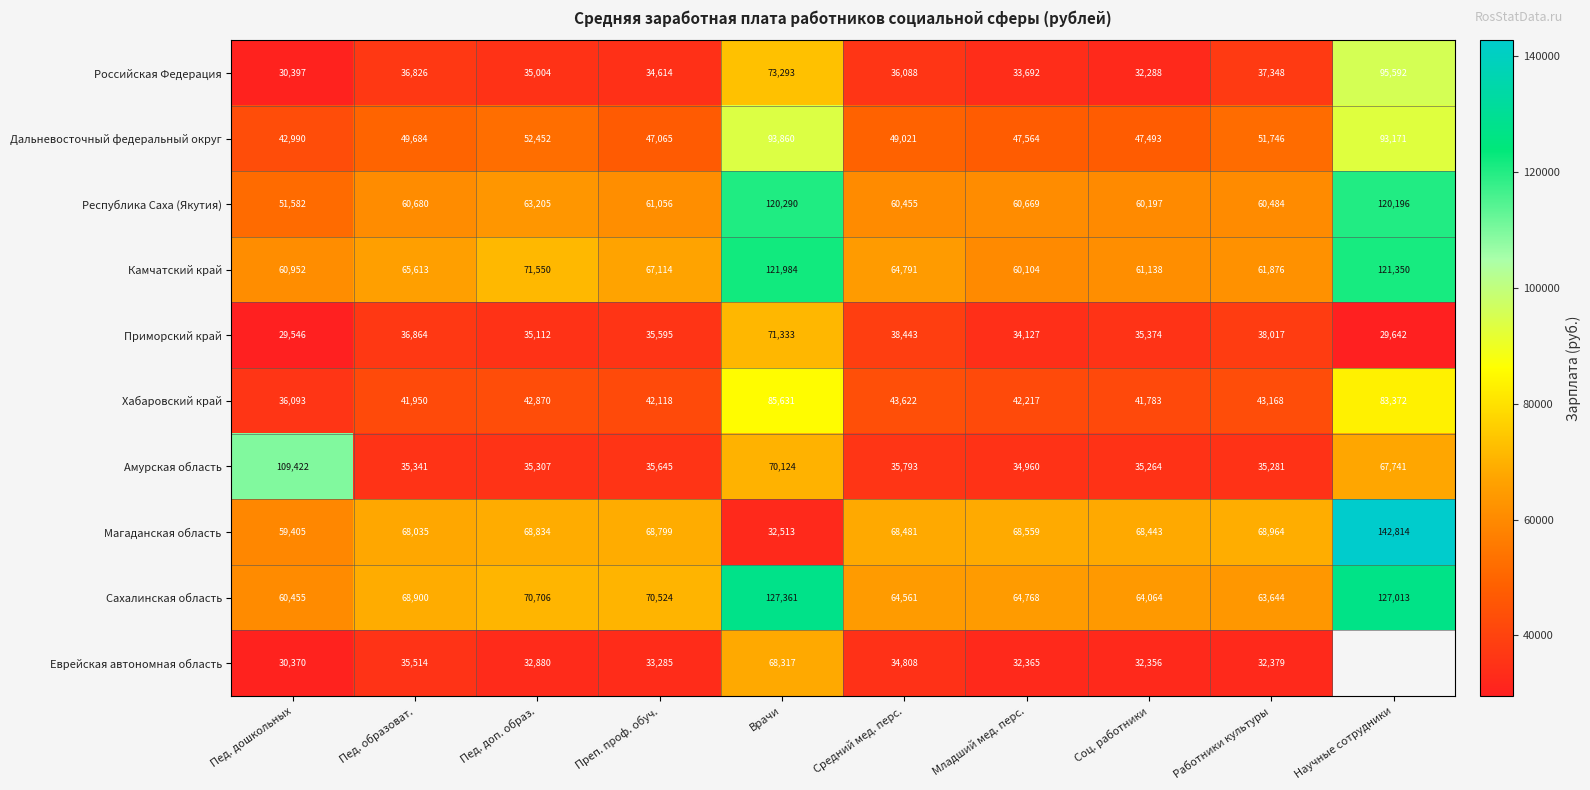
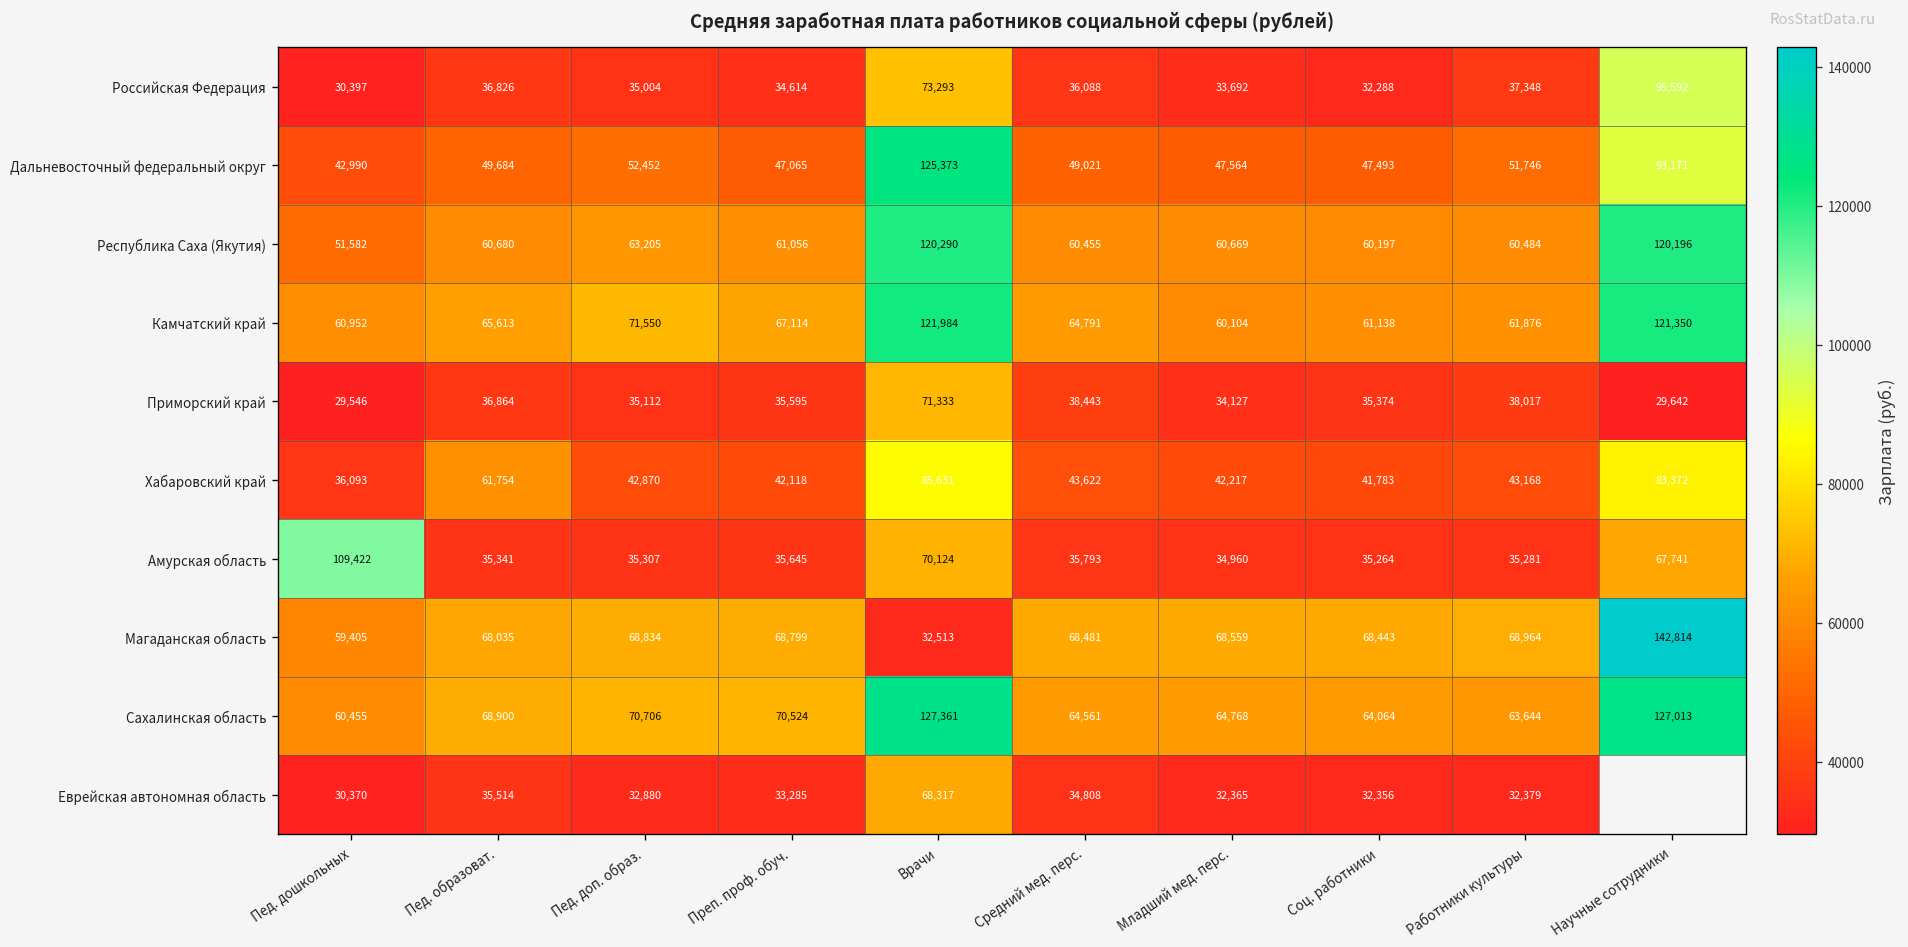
  {
    "Российская Федерация": {
      "Пед. дошкольных": "30,397",
      "Пед. образоват.": "36,826",
      "Пед. доп. образ.": "35,004",
      "Преп. проф. обуч.": "34,614",
      "Врачи": "73,293",
      "Средний мед. перс.": "36,088",
      "Младший мед. перс.": "33,692",
      "Соц. работники": "32,288",
      "Работники культуры": "37,348",
      "Научные сотрудники": "95,592"
    },
    "Дальневосточный федеральный округ": {
      "Пед. дошкольных": "42,990",
      "Пед. образоват.": "49,684",
      "Пед. доп. образ.": "52,452",
      "Преп. проф. обуч.": "47,065",
-     "Врачи": "93,860",
+     "Врачи": "125,373",
      "Средний мед. перс.": "49,021",
      "Младший мед. перс.": "47,564",
      "Соц. работники": "47,493",
      "Работники культуры": "51,746",
      "Научные сотрудники": "93,171"
    },
    "Республика Саха (Якутия)": {
      "Пед. дошкольных": "51,582",
      "Пед. образоват.": "60,680",
      "Пед. доп. образ.": "63,205",
      "Преп. проф. обуч.": "61,056",
      "Врачи": "120,290",
      "Средний мед. перс.": "60,455",
      "Младший мед. перс.": "60,669",
      "Соц. работники": "60,197",
      "Работники культуры": "60,484",
      "Научные сотрудники": "120,196"
    },
    "Камчатский край": {
      "Пед. дошкольных": "60,952",
      "Пед. образоват.": "65,613",
      "Пед. доп. образ.": "71,550",
      "Преп. проф. обуч.": "67,114",
      "Врачи": "121,984",
      "Средний мед. перс.": "64,791",
      "Младший мед. перс.": "60,104",
      "Соц. работники": "61,138",
      "Работники культуры": "61,876",
      "Научные сотрудники": "121,350"
    },
    "Приморский край": {
      "Пед. дошкольных": "29,546",
      "Пед. образоват.": "36,864",
      "Пед. доп. образ.": "35,112",
      "Преп. проф. обуч.": "35,595",
      "Врачи": "71,333",
      "Средний мед. перс.": "38,443",
      "Младший мед. перс.": "34,127",
      "Соц. работники": "35,374",
      "Работники культуры": "38,017",
      "Научные сотрудники": "29,642"
    },
    "Хабаровский край": {
      "Пед. дошкольных": "36,093",
-     "Пед. образоват.": "41,950",
+     "Пед. образоват.": "61,754",
      "Пед. доп. образ.": "42,870",
      "Преп. проф. обуч.": "42,118",
      "Врачи": "85,631",
      "Средний мед. перс.": "43,622",
      "Младший мед. перс.": "42,217",
      "Соц. работники": "41,783",
      "Работники культуры": "43,168",
      "Научные сотрудники": "83,372"
    },
    "Амурская область": {
      "Пед. дошкольных": "109,422",
      "Пед. образоват.": "35,341",
      "Пед. доп. образ.": "35,307",
      "Преп. проф. обуч.": "35,645",
      "Врачи": "70,124",
      "Средний мед. перс.": "35,793",
      "Младший мед. перс.": "34,960",
      "Соц. работники": "35,264",
      "Работники культуры": "35,281",
      "Научные сотрудники": "67,741"
    },
    "Магаданская область": {
      "Пед. дошкольных": "59,405",
      "Пед. образоват.": "68,035",
      "Пед. доп. образ.": "68,834",
      "Преп. проф. обуч.": "68,799",
      "Врачи": "32,513",
      "Средний мед. перс.": "68,481",
      "Младший мед. перс.": "68,559",
      "Соц. работники": "68,443",
      "Работники культуры": "68,964",
      "Научные сотрудники": "142,814"
    },
    "Сахалинская область": {
      "Пед. дошкольных": "60,455",
      "Пед. образоват.": "68,900",
      "Пед. доп. образ.": "70,706",
      "Преп. проф. обуч.": "70,524",
      "Врачи": "127,361",
      "Средний мед. перс.": "64,561",
      "Младший мед. перс.": "64,768",
      "Соц. работники": "64,064",
      "Работники культуры": "63,644",
      "Научные сотрудники": "127,013"
    },
    "Еврейская автономная область": {
      "Пед. дошкольных": "30,370",
      "Пед. образоват.": "35,514",
      "Пед. доп. образ.": "32,880",
      "Преп. проф. обуч.": "33,285",
      "Врачи": "68,317",
      "Средний мед. перс.": "34,808",
      "Младший мед. перс.": "32,365",
      "Соц. работники": "32,356",
      "Работники культуры": "32,379"
    }
  }
